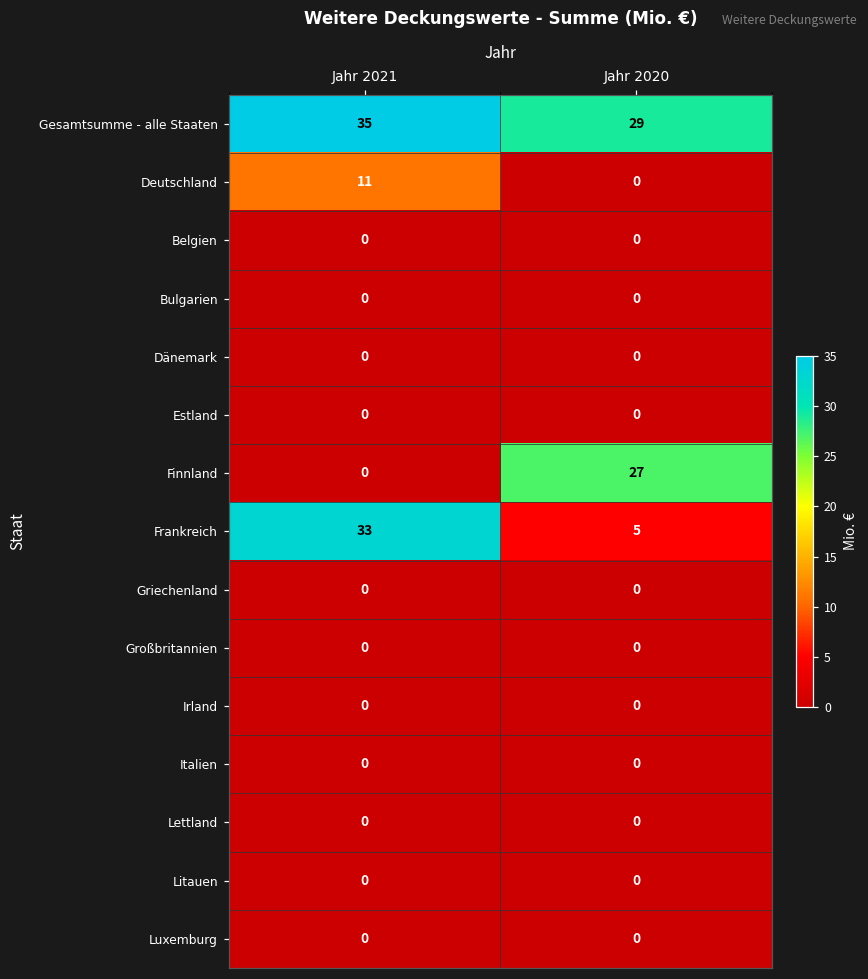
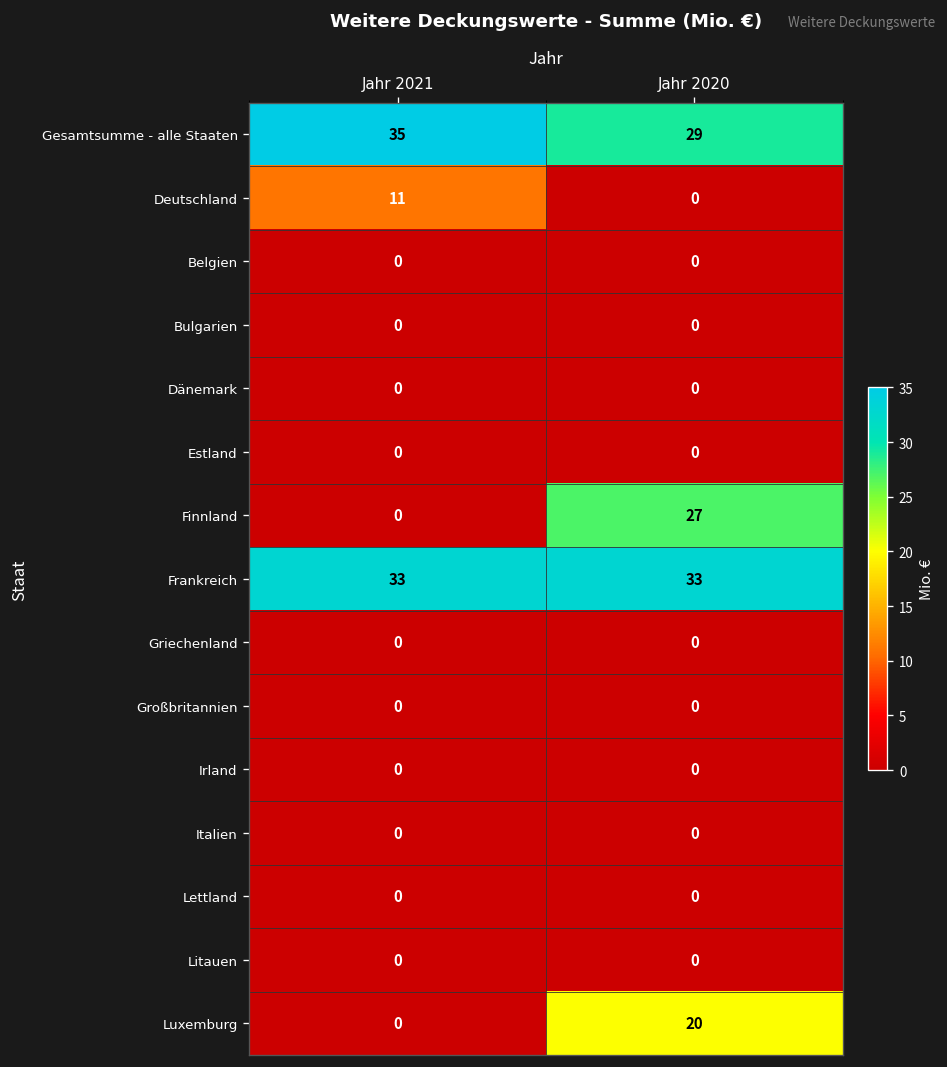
  {
    "Gesamtsumme - alle Staaten": {
      "Jahr 2021": 35,
      "Jahr 2020": 29
    },
    "Deutschland": {
      "Jahr 2021": 11,
      "Jahr 2020": 0
    },
    "Belgien": {
      "Jahr 2021": 0,
      "Jahr 2020": 0
    },
    "Bulgarien": {
      "Jahr 2021": 0,
      "Jahr 2020": 0
    },
    "Dänemark": {
      "Jahr 2021": 0,
      "Jahr 2020": 0
    },
    "Estland": {
      "Jahr 2021": 0,
      "Jahr 2020": 0
    },
    "Finnland": {
      "Jahr 2021": 0,
      "Jahr 2020": 27
    },
    "Frankreich": {
      "Jahr 2021": 33,
-     "Jahr 2020": 5
+     "Jahr 2020": 33
    },
    "Griechenland": {
      "Jahr 2021": 0,
      "Jahr 2020": 0
    },
    "Großbritannien": {
      "Jahr 2021": 0,
      "Jahr 2020": 0
    },
    "Irland": {
      "Jahr 2021": 0,
      "Jahr 2020": 0
    },
    "Italien": {
      "Jahr 2021": 0,
      "Jahr 2020": 0
    },
    "Lettland": {
      "Jahr 2021": 0,
      "Jahr 2020": 0
    },
    "Litauen": {
      "Jahr 2021": 0,
      "Jahr 2020": 0
    },
    "Luxemburg": {
      "Jahr 2021": 0,
-     "Jahr 2020": 0
+     "Jahr 2020": 20
    }
  }
